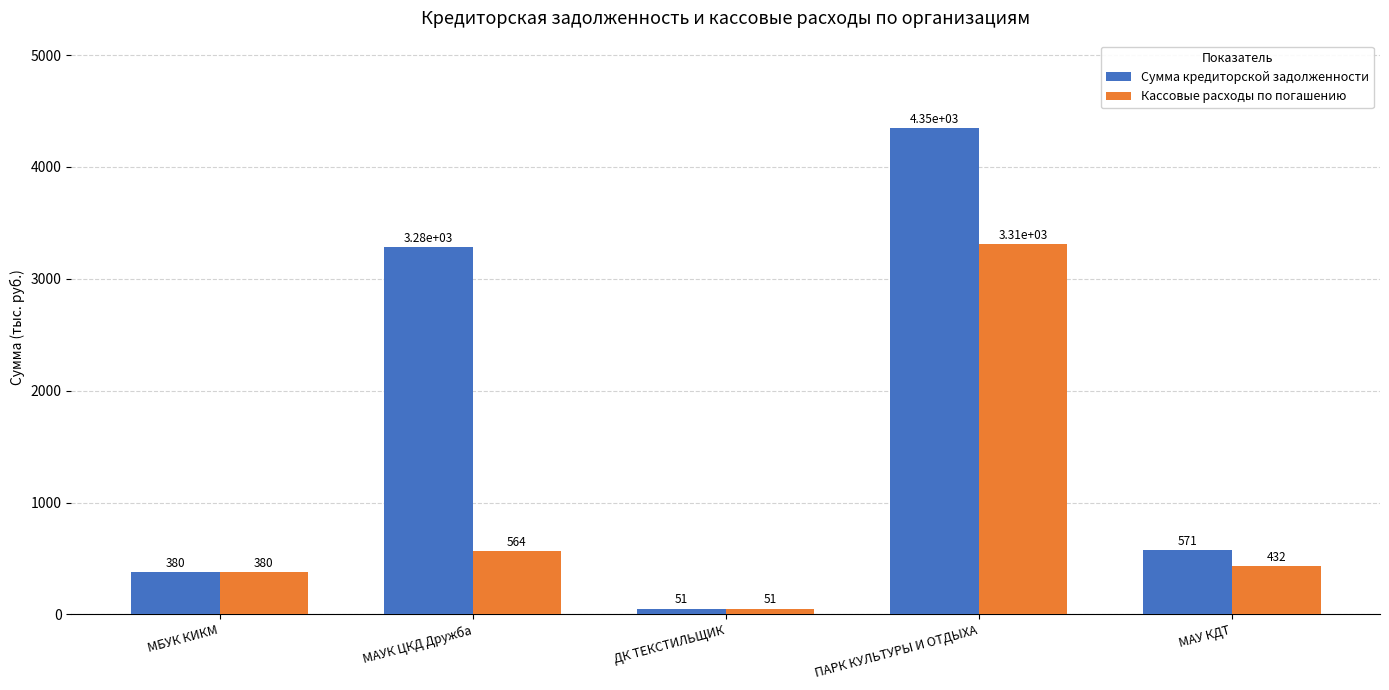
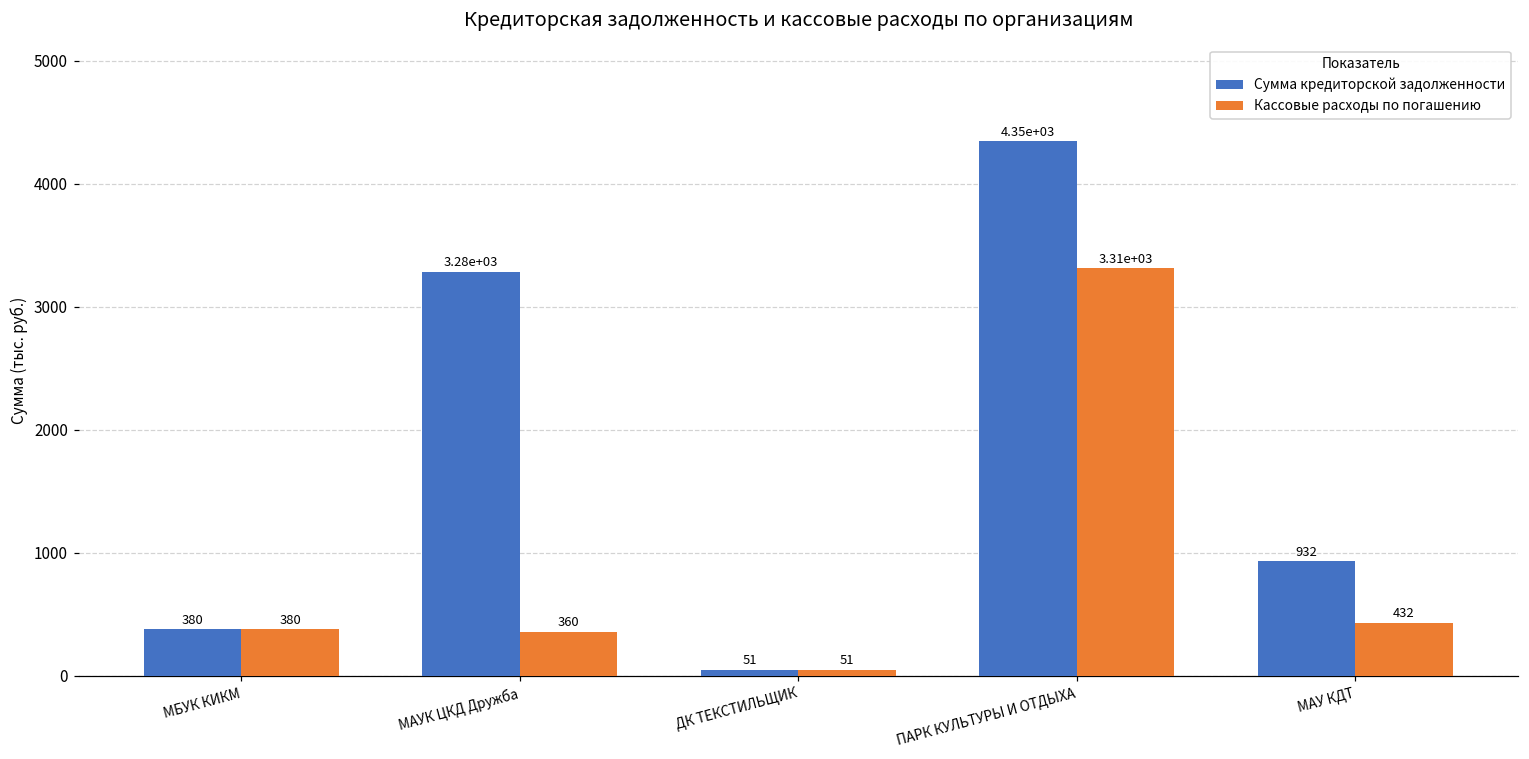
  {
    "Сумма кредиторской задолженности": {
      "МБУК КИКМ": 380,
      "ДК ТЕКСТИЛЬЩИК": 51,
-     "МАУ КДТ": 571
+     "МАУ КДТ": 932
    },
    "Кассовые расходы по погашению": {
      "МБУК КИКМ": 380,
-     "МАУК ЦКД Дружба": 564,
+     "МАУК ЦКД Дружба": 360,
      "ДК ТЕКСТИЛЬЩИК": 51,
      "МАУ КДТ": 432
    }
  }
